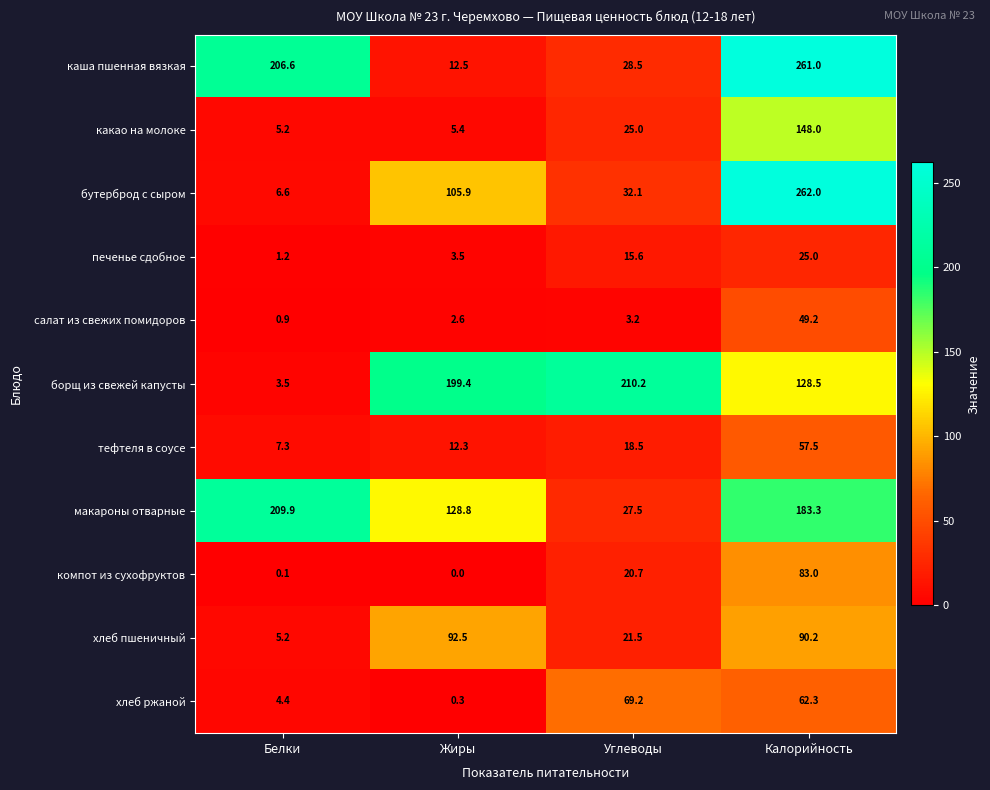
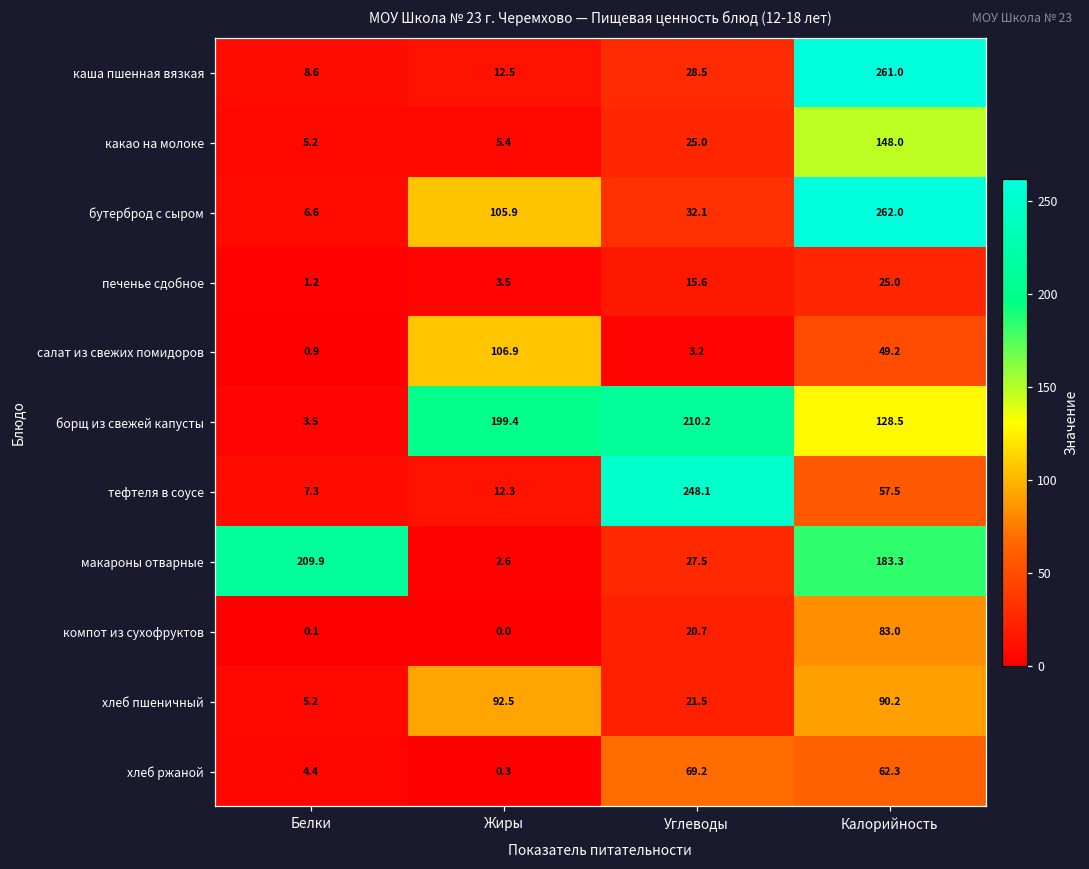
  {
    "каша пшенная вязкая": {
-     "Белки": 206.6,
+     "Белки": 8.6,
      "Жиры": 12.5,
      "Углеводы": 28.5,
      "Калорийность": 261.0
    },
    "какао на молоке": {
      "Белки": 5.2,
      "Жиры": 5.4,
      "Углеводы": 25.0,
      "Калорийность": 148.0
    },
    "бутерброд с сыром": {
      "Белки": 6.6,
      "Жиры": 105.9,
      "Углеводы": 32.1,
      "Калорийность": 262.0
    },
    "печенье сдобное": {
      "Белки": 1.2,
      "Жиры": 3.5,
      "Углеводы": 15.6,
      "Калорийность": 25.0
    },
    "салат из свежих помидоров": {
      "Белки": 0.9,
-     "Жиры": 2.6,
+     "Жиры": 106.9,
      "Углеводы": 3.2,
      "Калорийность": 49.2
    },
    "борщ из свежей капусты": {
      "Белки": 3.5,
      "Жиры": 199.4,
      "Углеводы": 210.2,
      "Калорийность": 128.5
    },
    "тефтеля в соусе": {
      "Белки": 7.3,
      "Жиры": 12.3,
-     "Углеводы": 18.5,
+     "Углеводы": 248.1,
      "Калорийность": 57.5
    },
    "макароны отварные": {
      "Белки": 209.9,
-     "Жиры": 128.8,
+     "Жиры": 2.6,
      "Углеводы": 27.5,
      "Калорийность": 183.3
    },
    "компот из сухофруктов": {
      "Белки": 0.1,
      "Жиры": 0.0,
      "Углеводы": 20.7,
      "Калорийность": 83.0
    },
    "хлеб пшеничный": {
      "Белки": 5.2,
      "Жиры": 92.5,
      "Углеводы": 21.5,
      "Калорийность": 90.2
    },
    "хлеб ржаной": {
      "Белки": 4.4,
      "Жиры": 0.3,
      "Углеводы": 69.2,
      "Калорийность": 62.3
    }
  }
